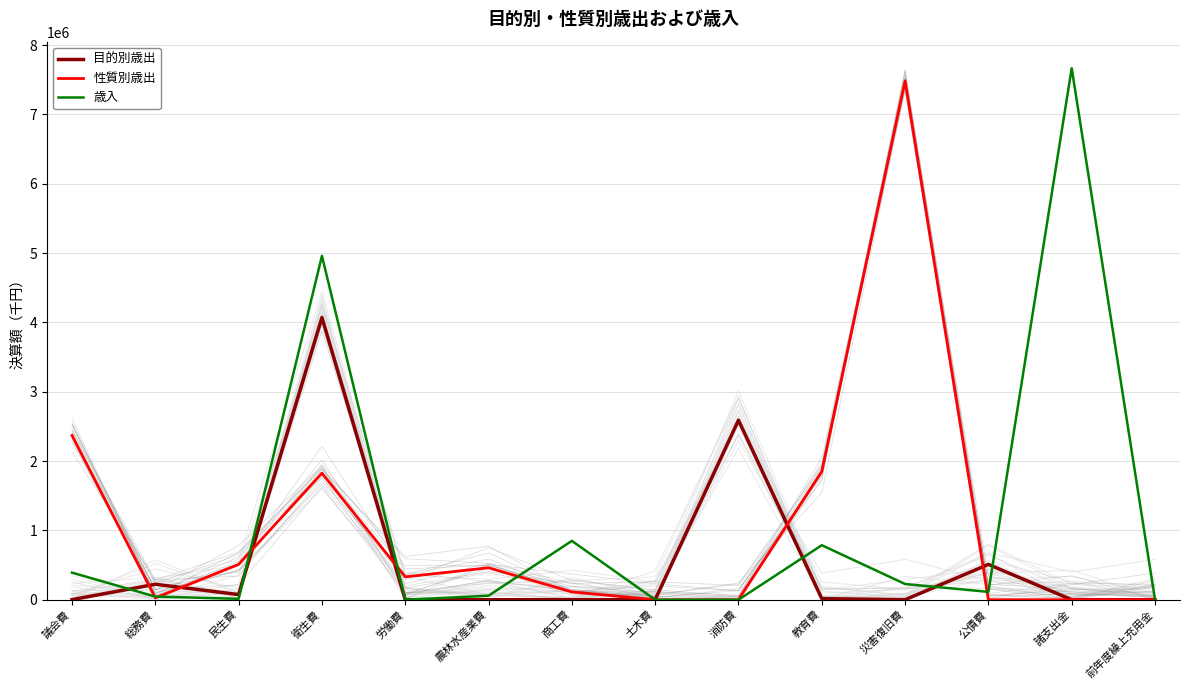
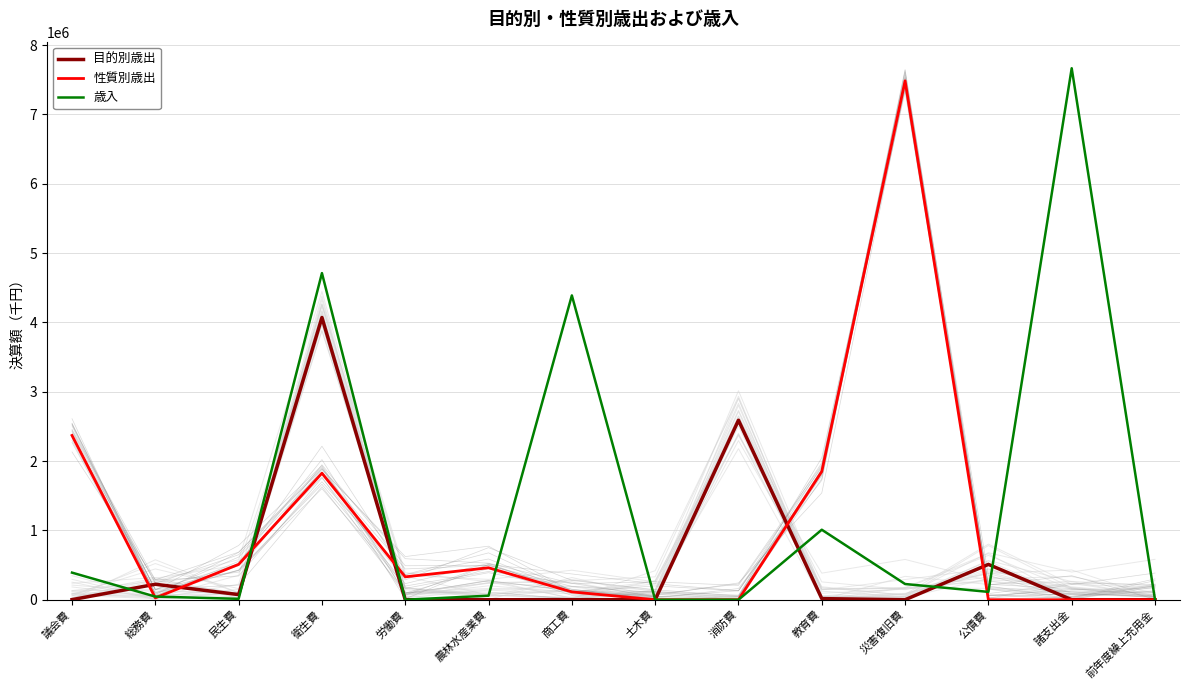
  {
    "目的別歳出": {
      "公債費": 500000
    },
    "歳入": {
      "議会費": 400000,
-     "衛生費": 5000000,
-     "商工費": 800000,
-     "教育費": 800000,
+     "衛生費": 4700000,
+     "商工費": 4400000,
+     "教育費": 1000000,
      "災害復旧費": 200000,
      "諸支出金": 7700000
    }
  }
